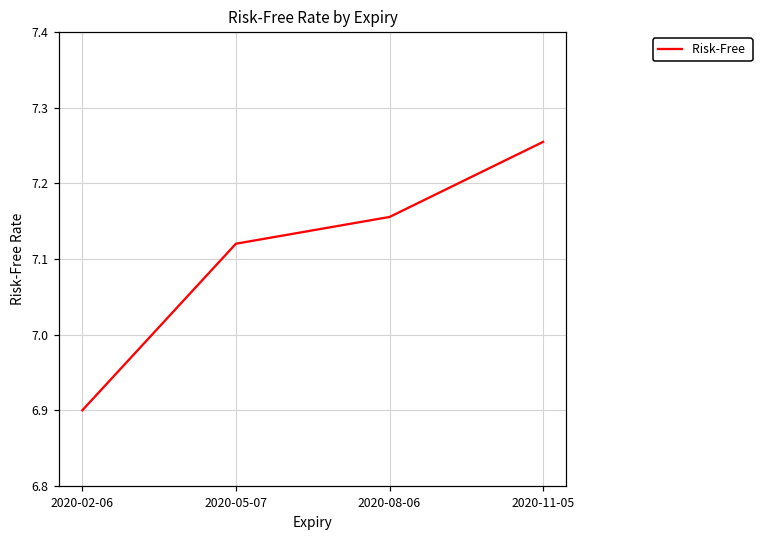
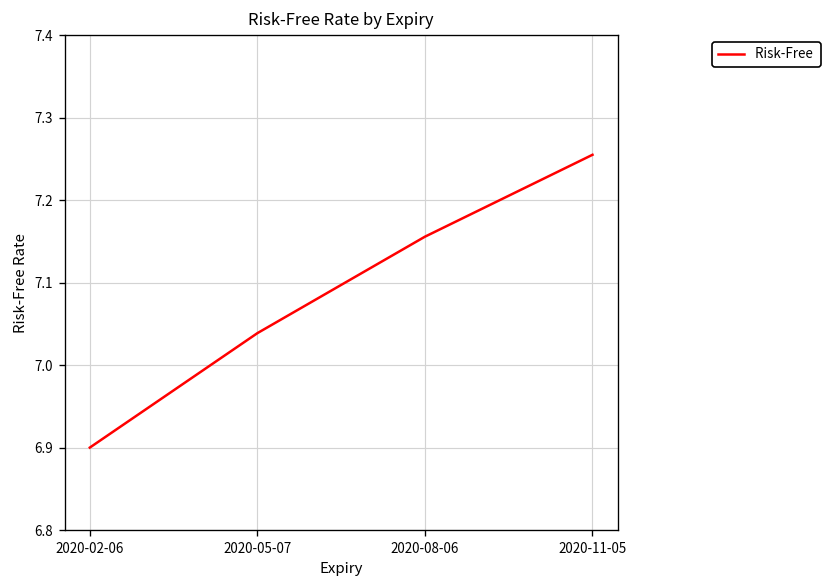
  {
    "2020-02-06": 6.90,
-   "2020-05-07": 7.12,
+   "2020-05-07": 7.04,
    "2020-08-06": 7.16,
    "2020-11-05": 7.26
  }
